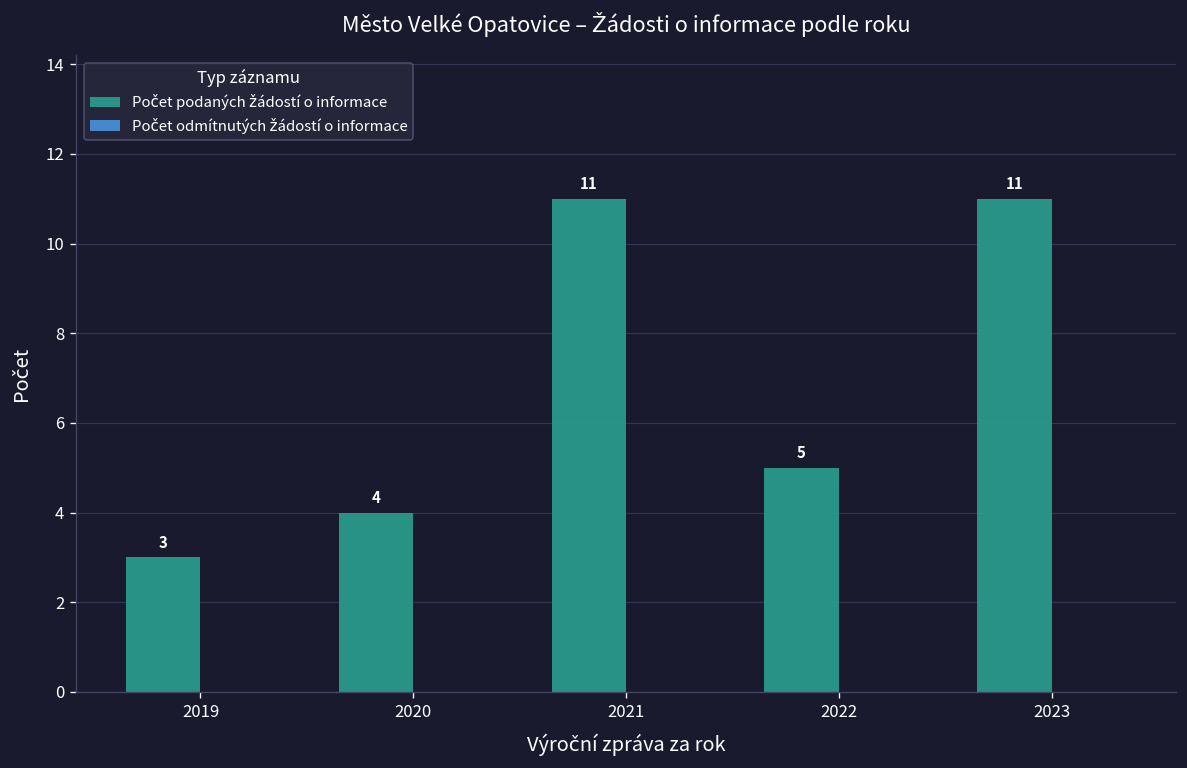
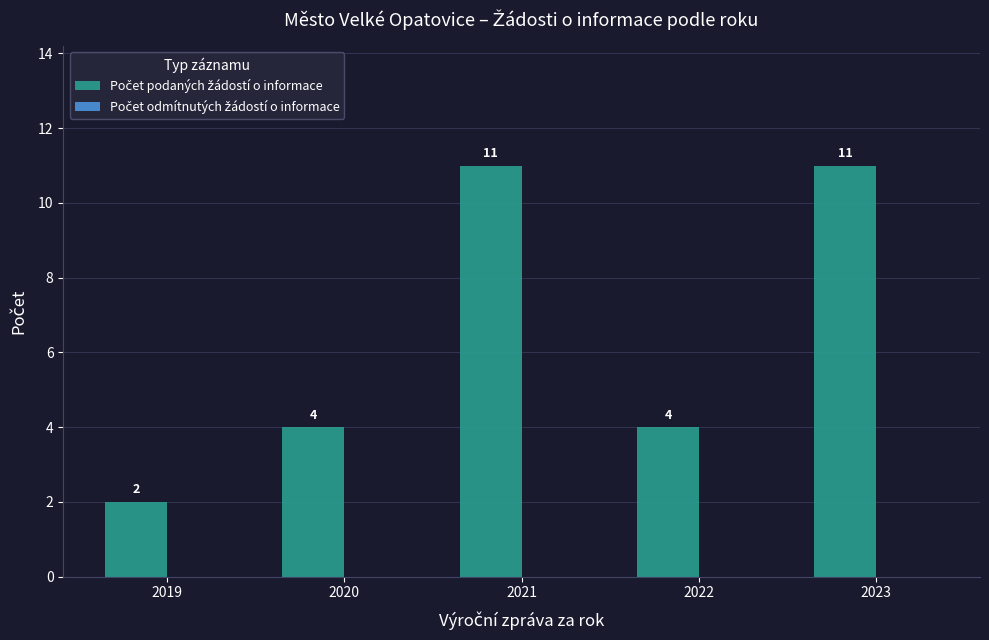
  {
    "Počet podaných žádostí o informace": {
-     "2019": 3,
+     "2019": 2,
      "2020": 4,
      "2021": 11,
-     "2022": 5,
+     "2022": 4,
      "2023": 11
    },
    "Počet odmítnutých žádostí o informace": {
      "2019": 0.0,
      "2020": 0.0,
      "2021": 0.0,
      "2022": 0.0,
      "2023": 0.0
    }
  }
